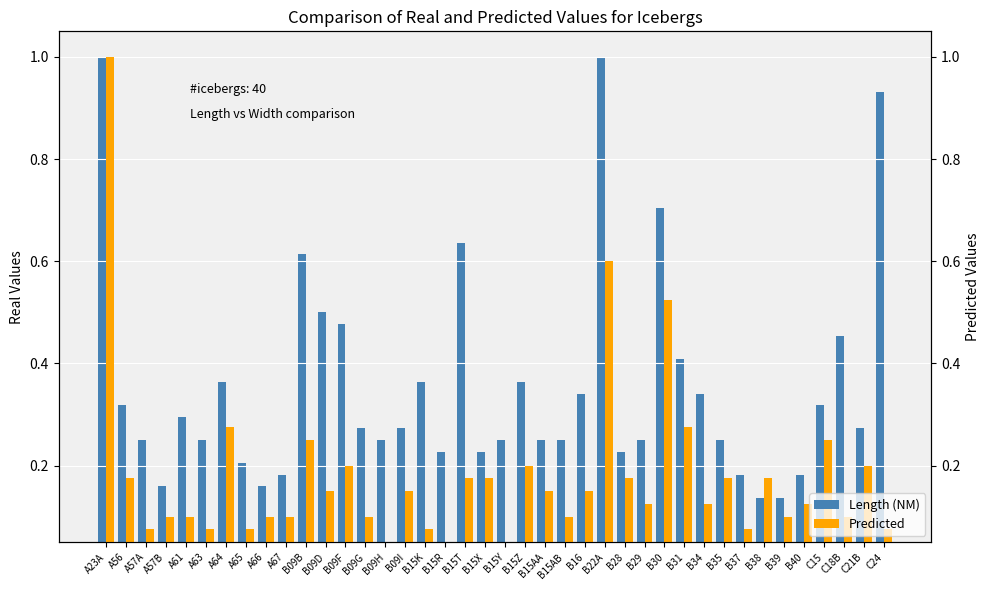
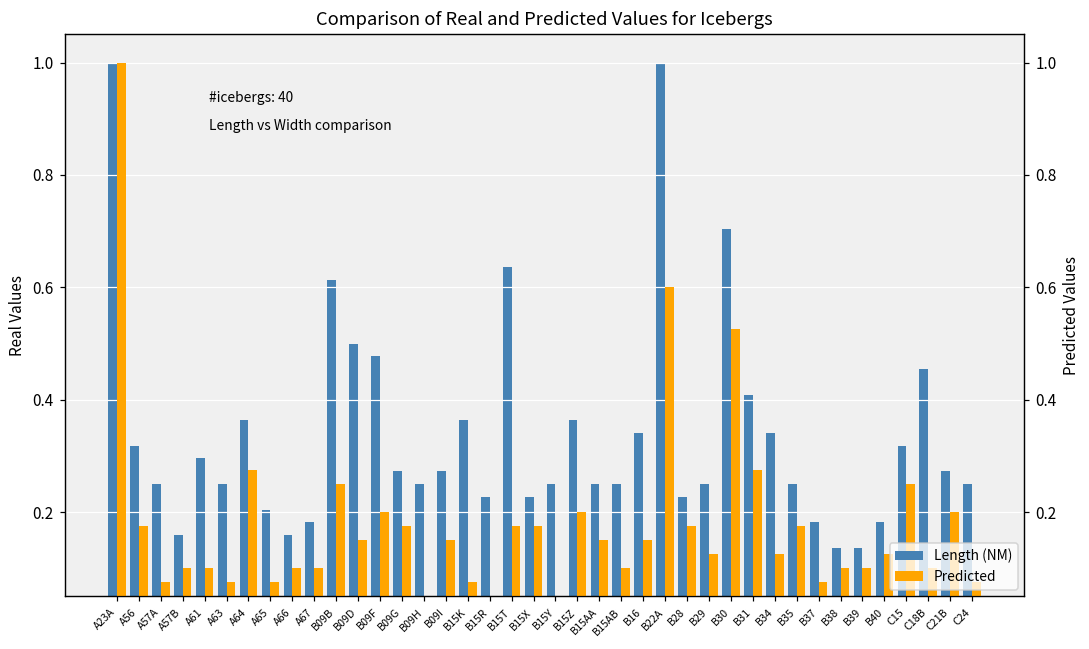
  {
    "Length (NM)": {
      "A23A": 1.00,
      "A56": 0.32,
      "A57A": 0.25,
      "A57B": 0.16,
      "A61": 0.30,
      "A63": 0.25,
      "A64": 0.36,
      "A65": 0.20,
      "A66": 0.16,
      "A67": 0.18,
      "B09B": 0.61,
      "B09D": 0.50,
      "B09F": 0.48,
      "B09G": 0.27,
      "B09H": 0.25,
      "B09I": 0.27,
      "B15K": 0.36,
      "B15R": 0.23,
      "B15T": 0.64,
      "B15X": 0.23,
      "B15Y": 0.25,
      "B15Z": 0.36,
      "B15AA": 0.25,
      "B15AB": 0.25,
      "B16": 0.34,
      "B22A": 1.00,
      "B28": 0.23,
      "B29": 0.25,
      "B30": 0.70,
      "B31": 0.41,
      "B34": 0.34,
      "B35": 0.25,
      "B37": 0.18,
      "B38": 0.14,
      "B39": 0.14,
      "B40": 0.18,
      "C15": 0.32,
      "C18B": 0.45,
      "C21B": 0.27,
-     "C24": 0.93
+     "C24": 0.25
    },
    "Predicted": {
      "A23A": 1.00,
      "A56": 0.18,
      "A57A": 0.08,
      "A57B": 0.10,
      "A61": 0.10,
      "A63": 0.08,
      "A64": 0.28,
      "A65": 0.08,
      "A66": 0.10,
      "A67": 0.10,
      "B09B": 0.25,
      "B09D": 0.15,
      "B09F": 0.20,
-     "B09G": 0.10,
+     "B09G": 0.18,
      "B09H": 0.05,
      "B09I": 0.15,
      "B15K": 0.08,
      "B15R": 0.05,
      "B15T": 0.18,
      "B15X": 0.18,
      "B15Y": 0.05,
      "B15Z": 0.20,
      "B15AA": 0.15,
      "B15AB": 0.10,
      "B16": 0.15,
      "B22A": 0.60,
      "B28": 0.18,
      "B29": 0.13,
      "B30": 0.53,
      "B31": 0.28,
      "B34": 0.13,
      "B35": 0.18,
      "B37": 0.08,
-     "B38": 0.18,
+     "B38": 0.10,
      "B39": 0.10,
      "B40": 0.13,
      "C15": 0.25,
      "C21B": 0.20
    }
  }
